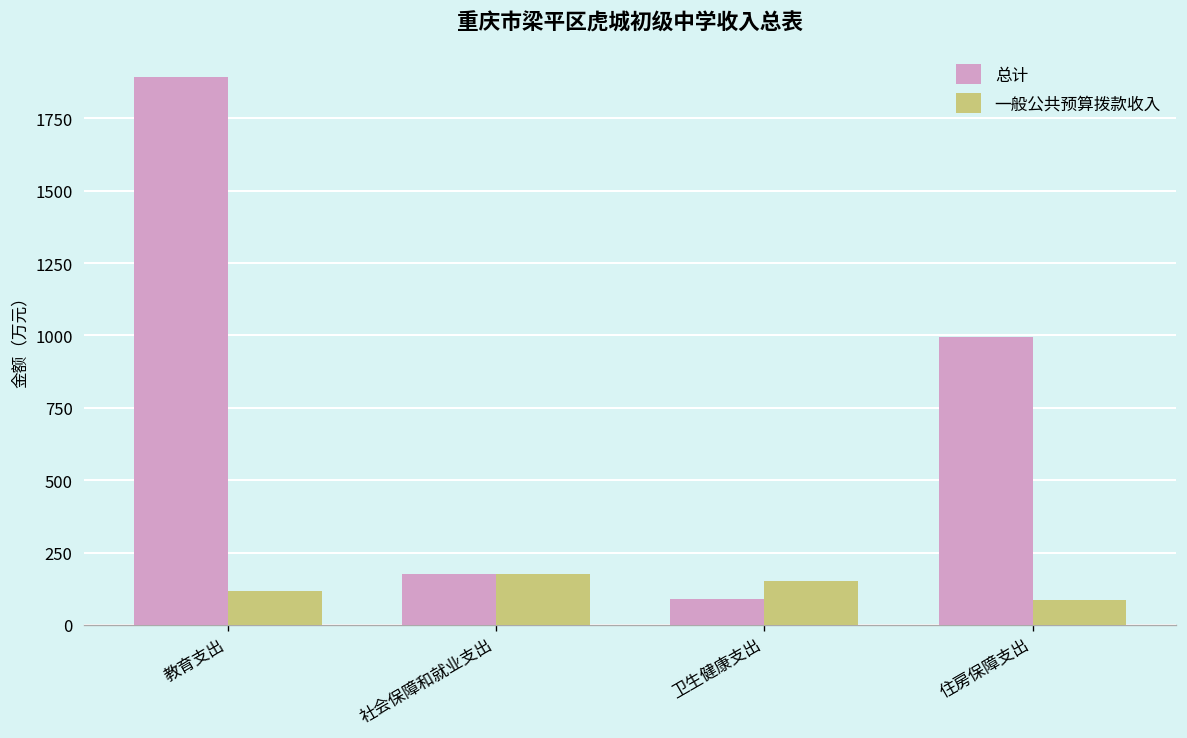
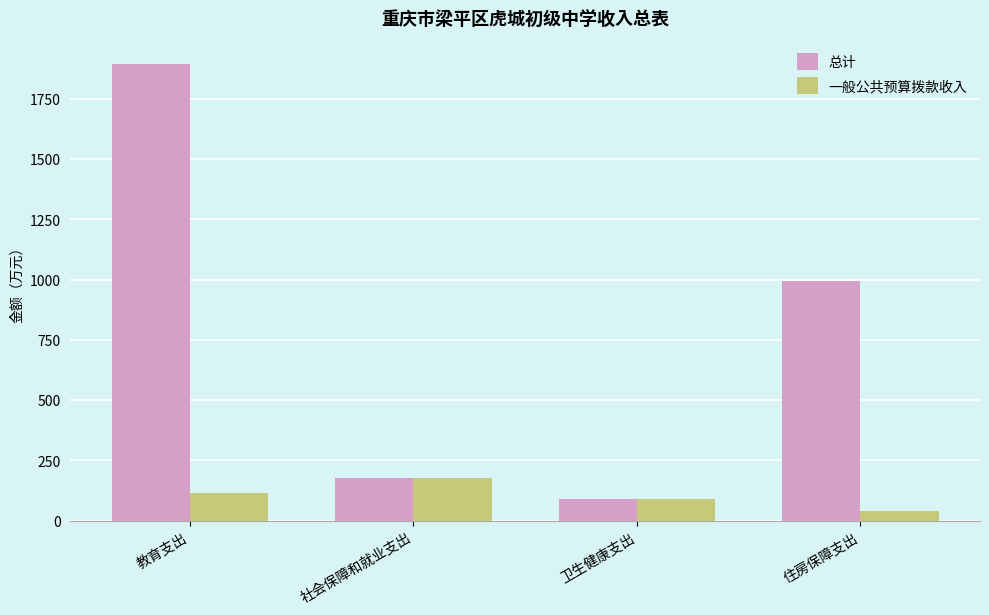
  {
    "总计": {
      "教育支出": 1890,
      "社会保障和就业支出": 180,
      "卫生健康支出": 90,
      "住房保障支出": 990
    },
    "一般公共预算拨款收入": {
      "教育支出": 120,
      "社会保障和就业支出": 180,
-     "卫生健康支出": 150,
-     "住房保障支出": 90
+     "卫生健康支出": 90,
+     "住房保障支出": 40
    }
  }
